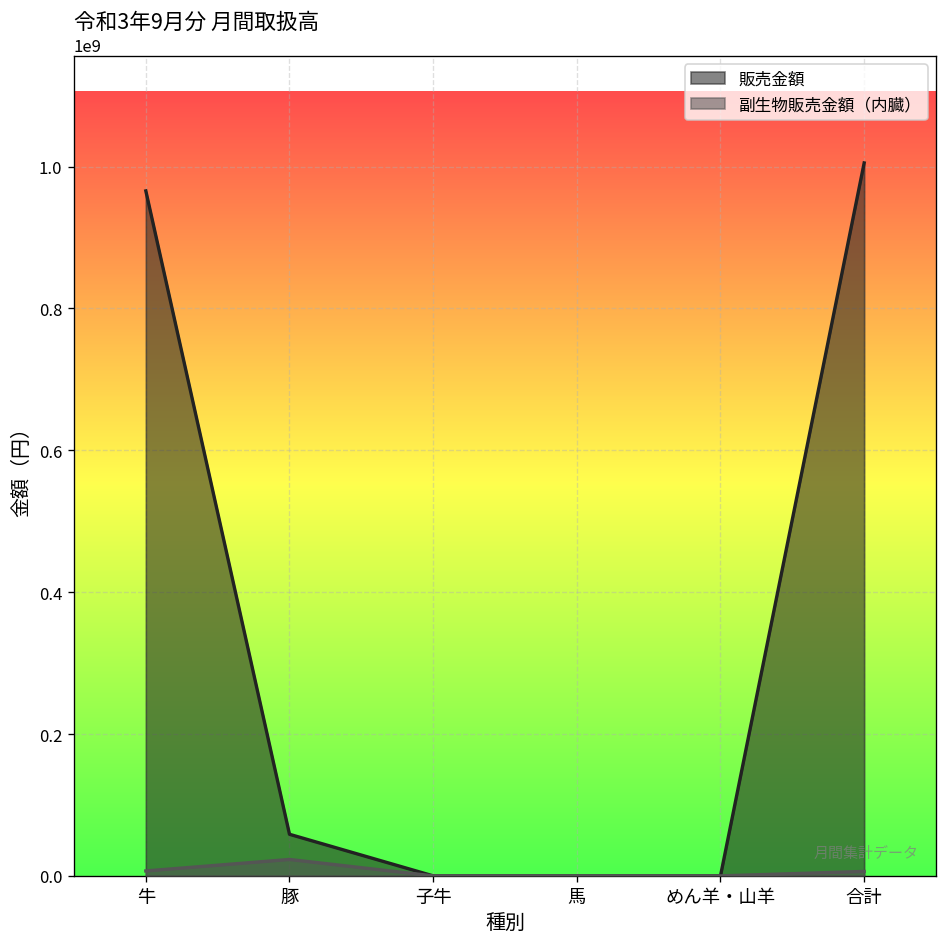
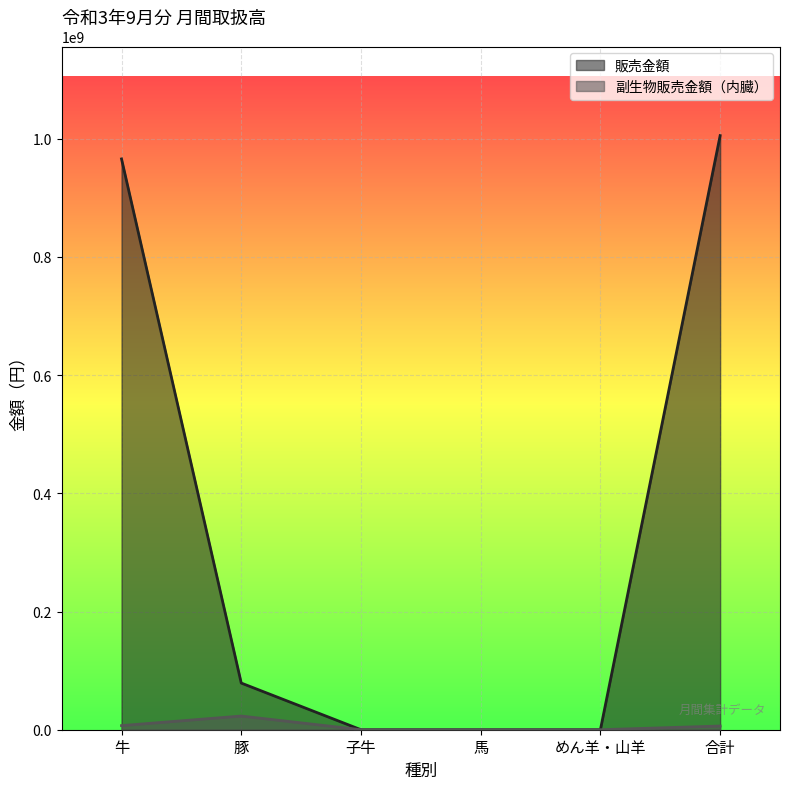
  {
    "販売金額": {
      "牛": 970000000,
-     "豚": 60000000,
+     "豚": 80000000,
      "合計": 1010000000
    },
    "副生物販売金額（内臓）": {
      "牛": 10000000,
      "豚": 20000000,
      "合計": 10000000
    }
  }
